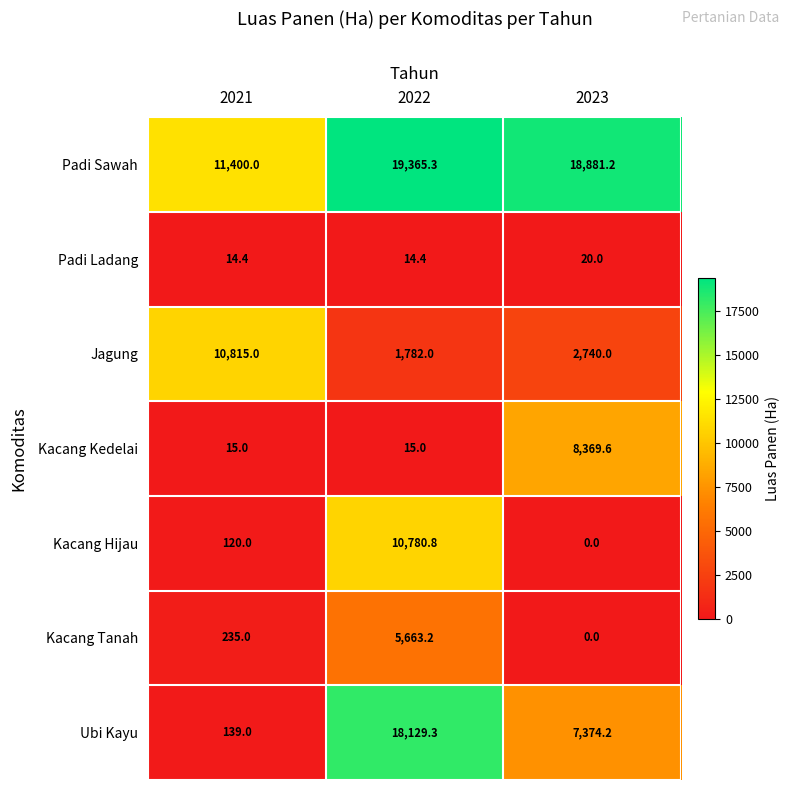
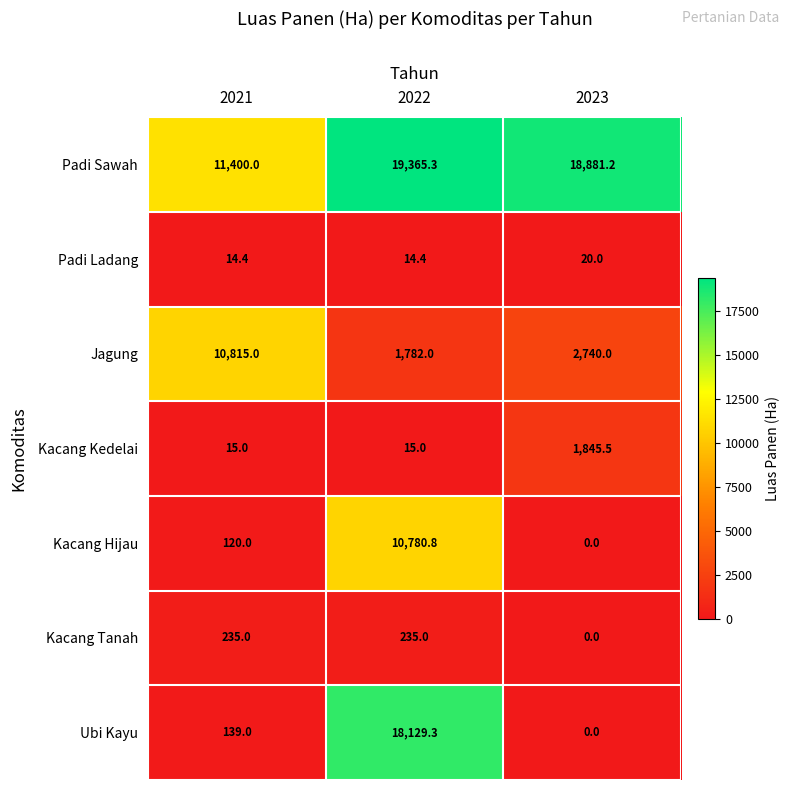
  {
    "Padi Sawah": {
      "2021": "11,400.0",
      "2022": "19,365.3",
      "2023": "18,881.2"
    },
    "Padi Ladang": {
      "2021": "14.4",
      "2022": "14.4",
      "2023": "20.0"
    },
    "Jagung": {
      "2021": "10,815.0",
      "2022": "1,782.0",
      "2023": "2,740.0"
    },
    "Kacang Kedelai": {
      "2021": "15.0",
      "2022": "15.0",
-     "2023": "8,369.6"
+     "2023": "1,845.5"
    },
    "Kacang Hijau": {
      "2021": "120.0",
      "2022": "10,780.8",
      "2023": "0.0"
    },
    "Kacang Tanah": {
      "2021": "235.0",
-     "2022": "5,663.2",
+     "2022": "235.0",
      "2023": "0.0"
    },
    "Ubi Kayu": {
      "2021": "139.0",
      "2022": "18,129.3",
-     "2023": "7,374.2"
+     "2023": "0.0"
    }
  }
